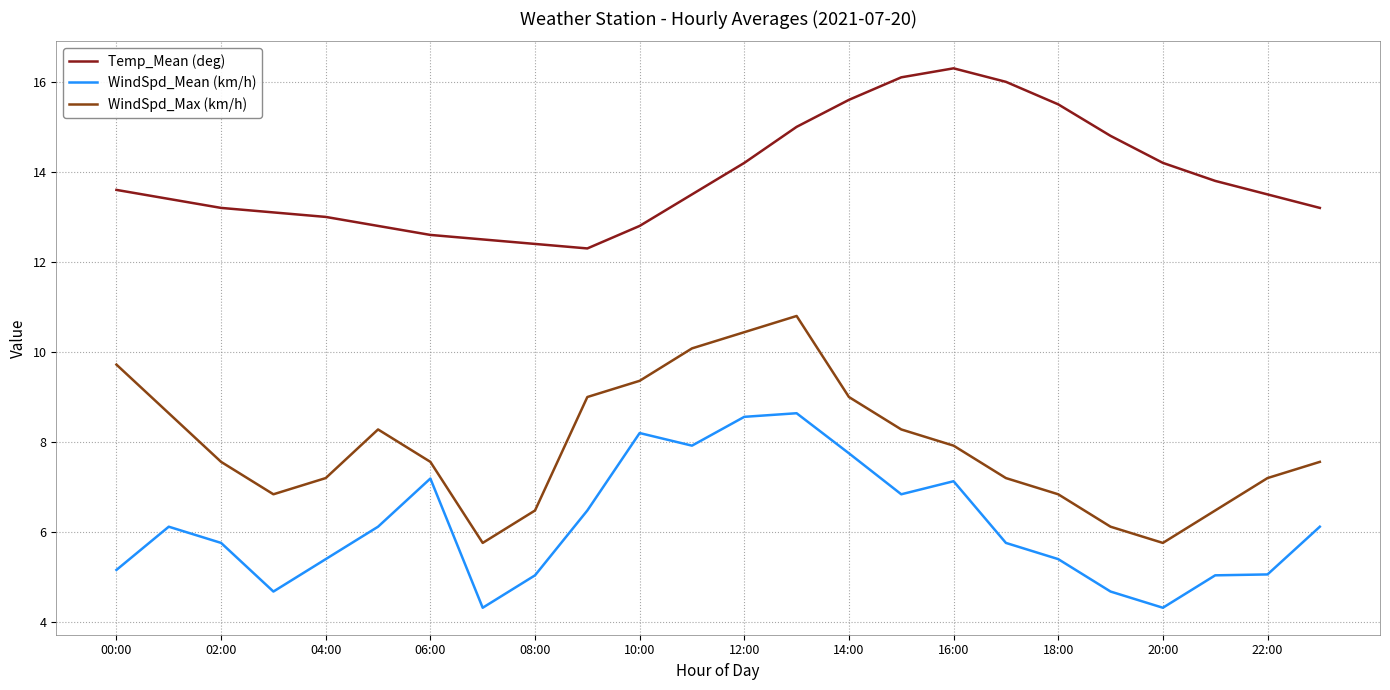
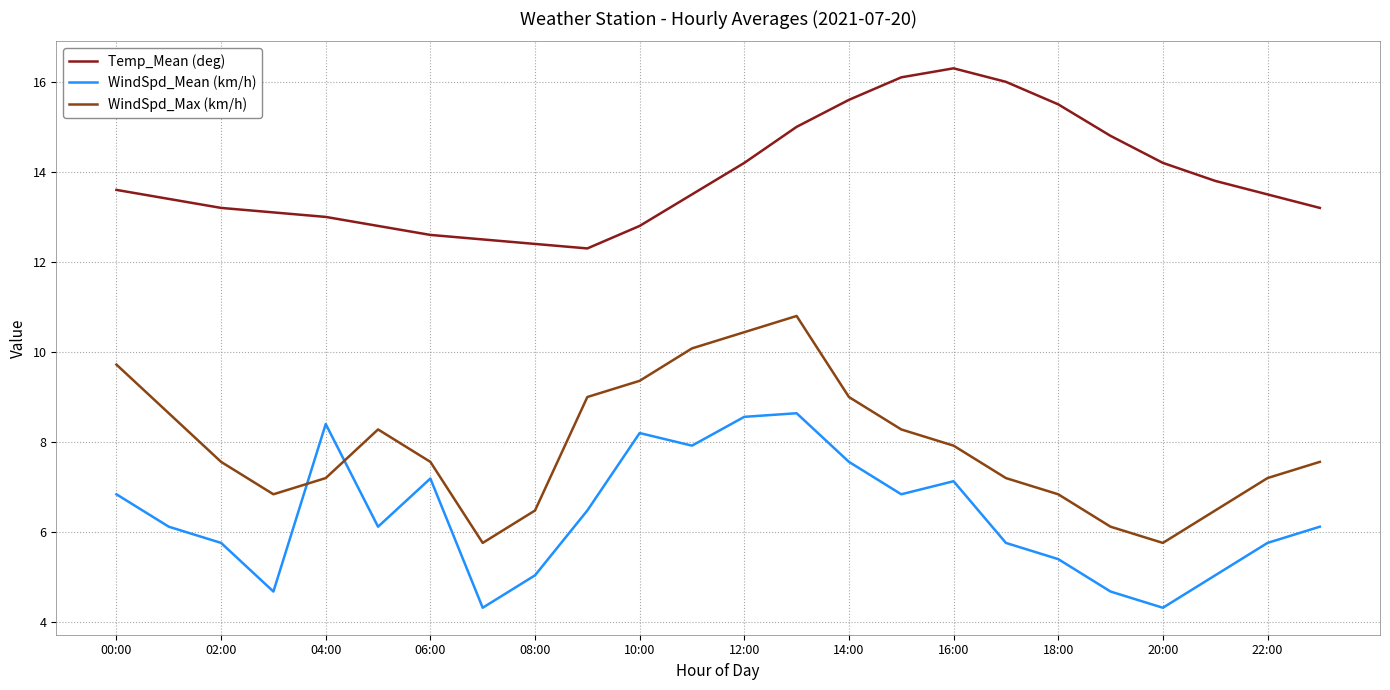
  {
    "WindSpd_Mean (km/h)": {
-     "00:00": 5.2,
+     "00:00": 6.8,
      "02:00": 5.8,
-     "04:00": 5.4,
+     "04:00": 8.4,
      "06:00": 7.2,
      "08:00": 5.0,
      "10:00": 8.2,
      "12:00": 8.6,
-     "14:00": 7.8,
+     "14:00": 7.6,
      "16:00": 7.1,
      "18:00": 5.4,
      "20:00": 4.3,
-     "22:00": 5.1
+     "22:00": 5.8
    }
  }
